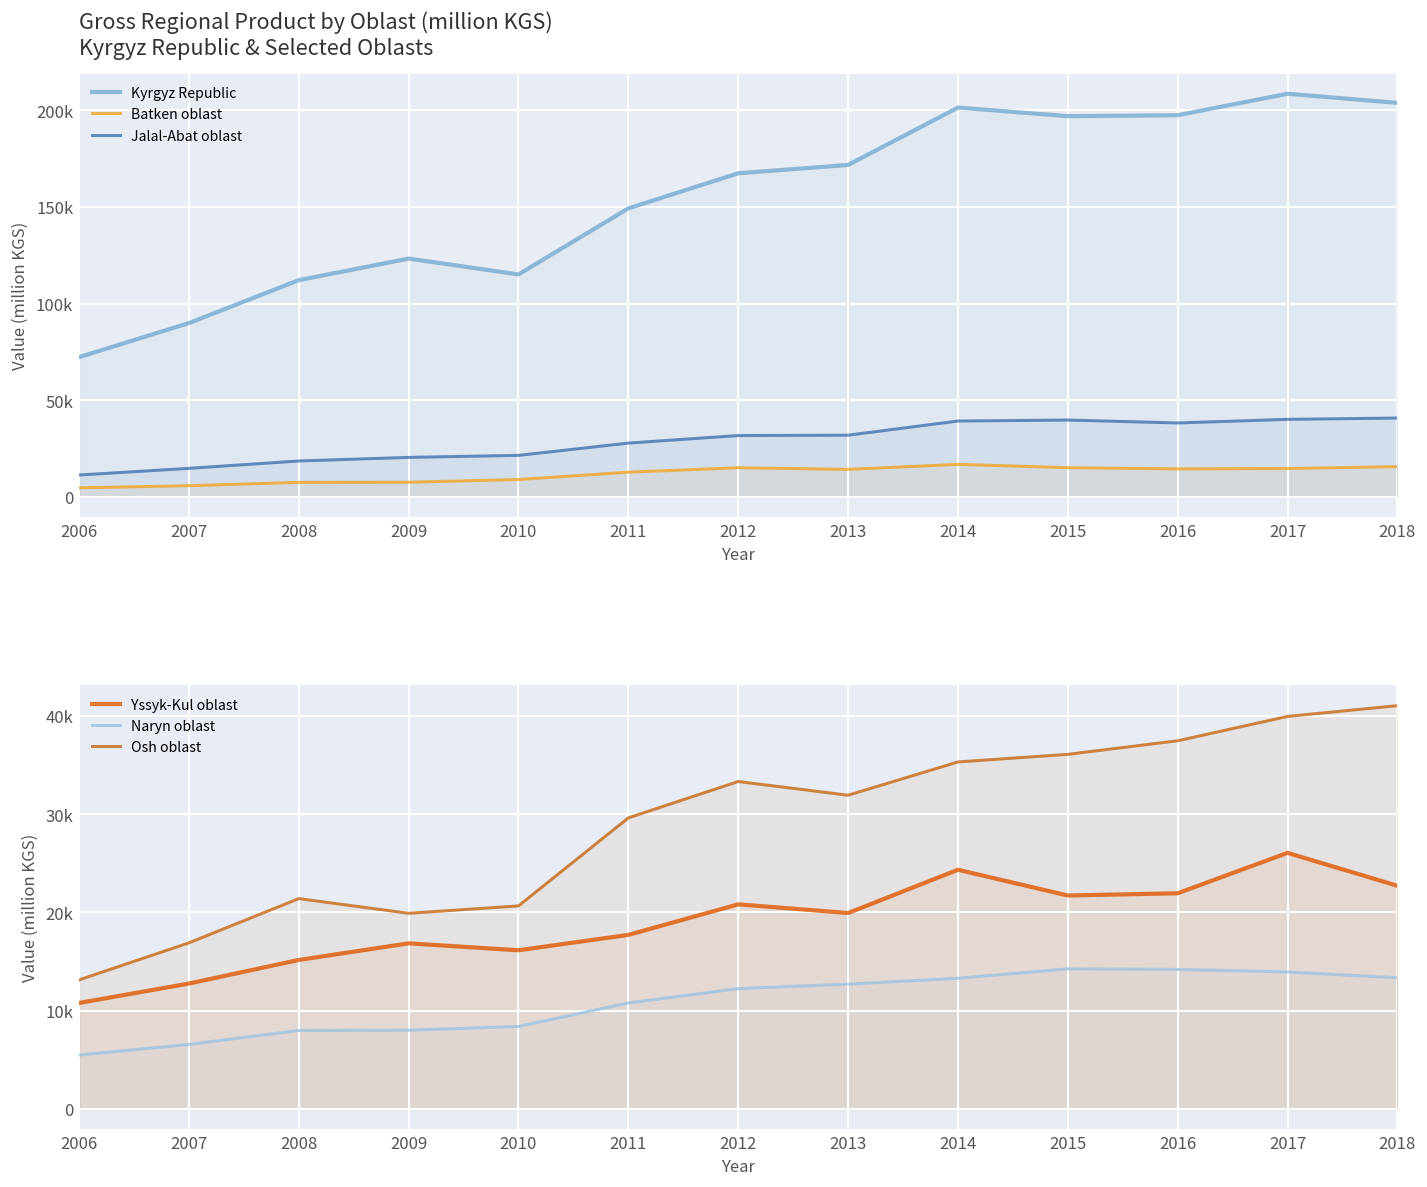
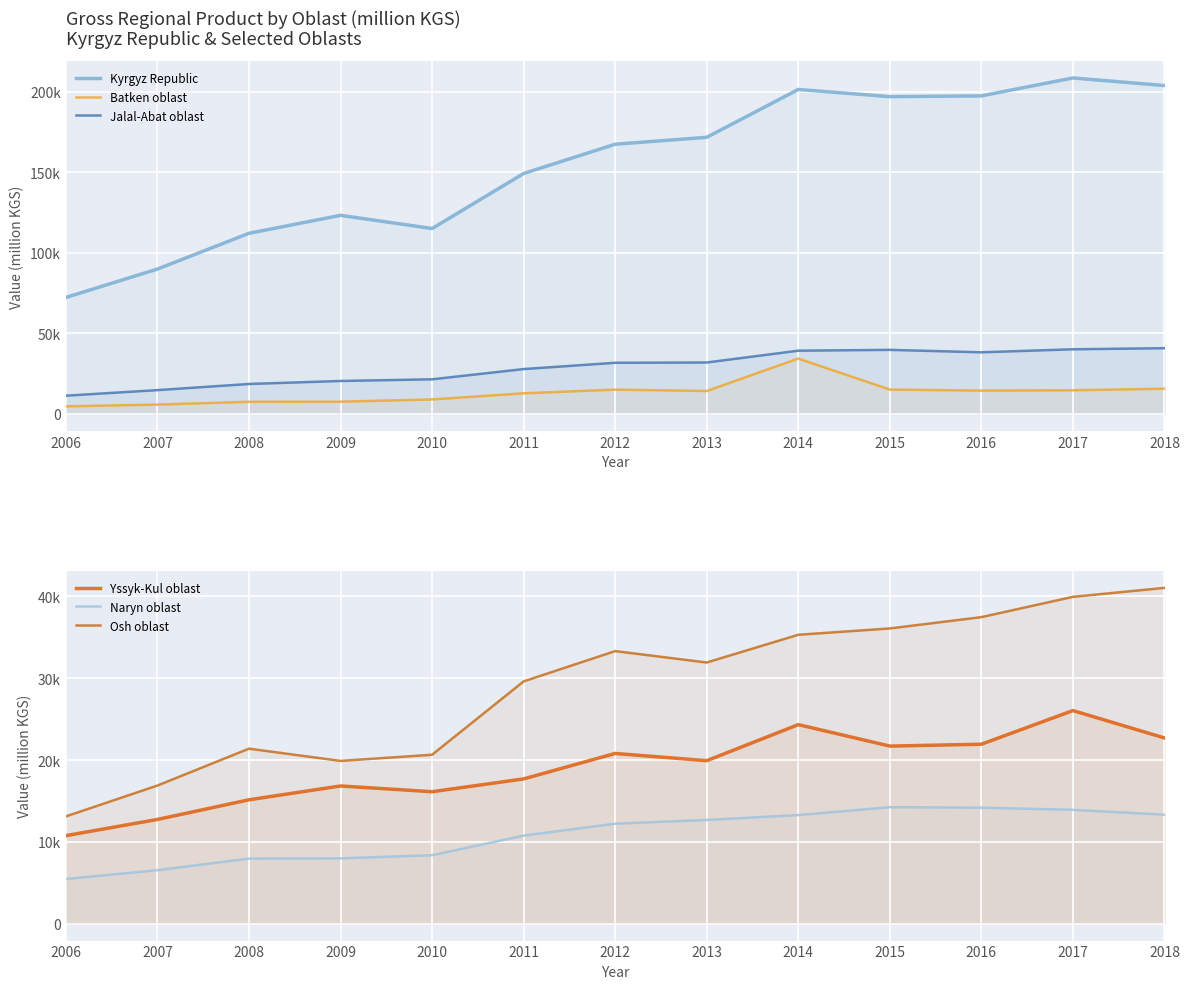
  {
    "Gross Regional Product by Oblast (million KGS) Kyrgyz Republic & Selected Oblasts": {
      "Kyrgyz Republic": {
        "2006": 72000,
        "2007": 90000,
        "2008": 112000,
        "2009": 123000,
        "2010": 115000,
        "2011": 149000,
        "2012": 167000,
        "2013": 172000,
        "2014": 201000,
        "2015": 197000,
        "2016": 197000,
        "2017": 209000,
        "2018": 204000
      },
      "Batken oblast": {
        "2006": 5000,
        "2007": 6000,
        "2008": 7000,
        "2009": 8000,
        "2010": 9000,
        "2011": 13000,
        "2012": 15000,
        "2013": 14000,
-       "2014": 17000,
+       "2014": 34000,
        "2015": 15000,
        "2016": 14000,
        "2017": 15000,
        "2018": 16000
      },
      "Jalal-Abat oblast": {
        "2006": 11000,
        "2007": 15000,
        "2008": 19000,
        "2009": 20000,
        "2010": 21000,
        "2011": 28000,
        "2012": 32000,
        "2013": 32000,
        "2014": 39000,
        "2015": 40000,
        "2016": 38000,
        "2017": 40000,
        "2018": 41000
      }
    }
  }
